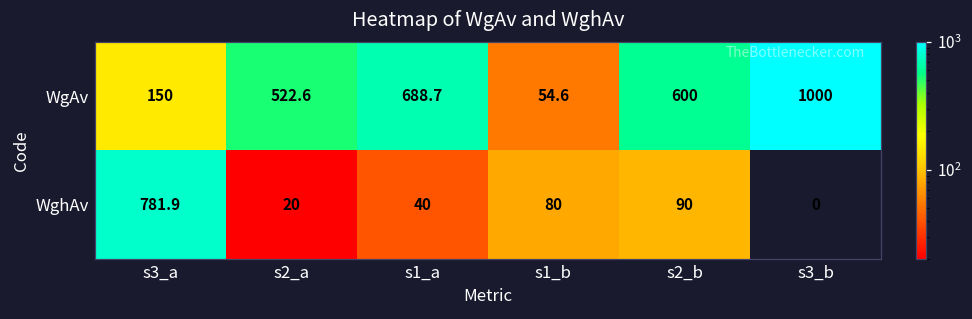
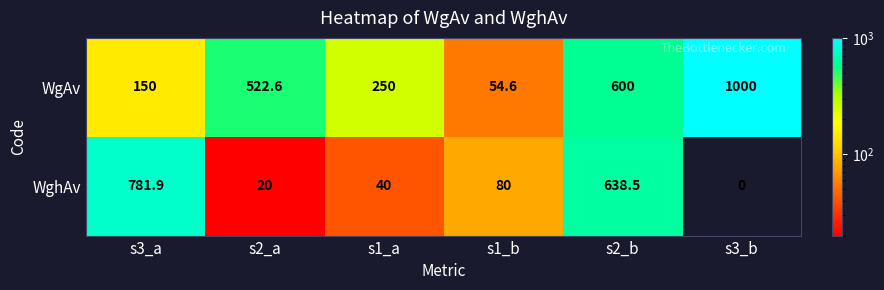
  {
    "WgAv": {
      "s3_a": 150,
      "s2_a": 522.6,
-     "s1_a": 688.7,
+     "s1_a": 250,
      "s1_b": 54.6,
      "s2_b": 600
    },
    "WghAv": {
      "s3_a": 781.9,
      "s2_a": 20,
      "s1_a": 40,
      "s1_b": 80,
-     "s2_b": 90
+     "s2_b": 638.5
    }
  }
